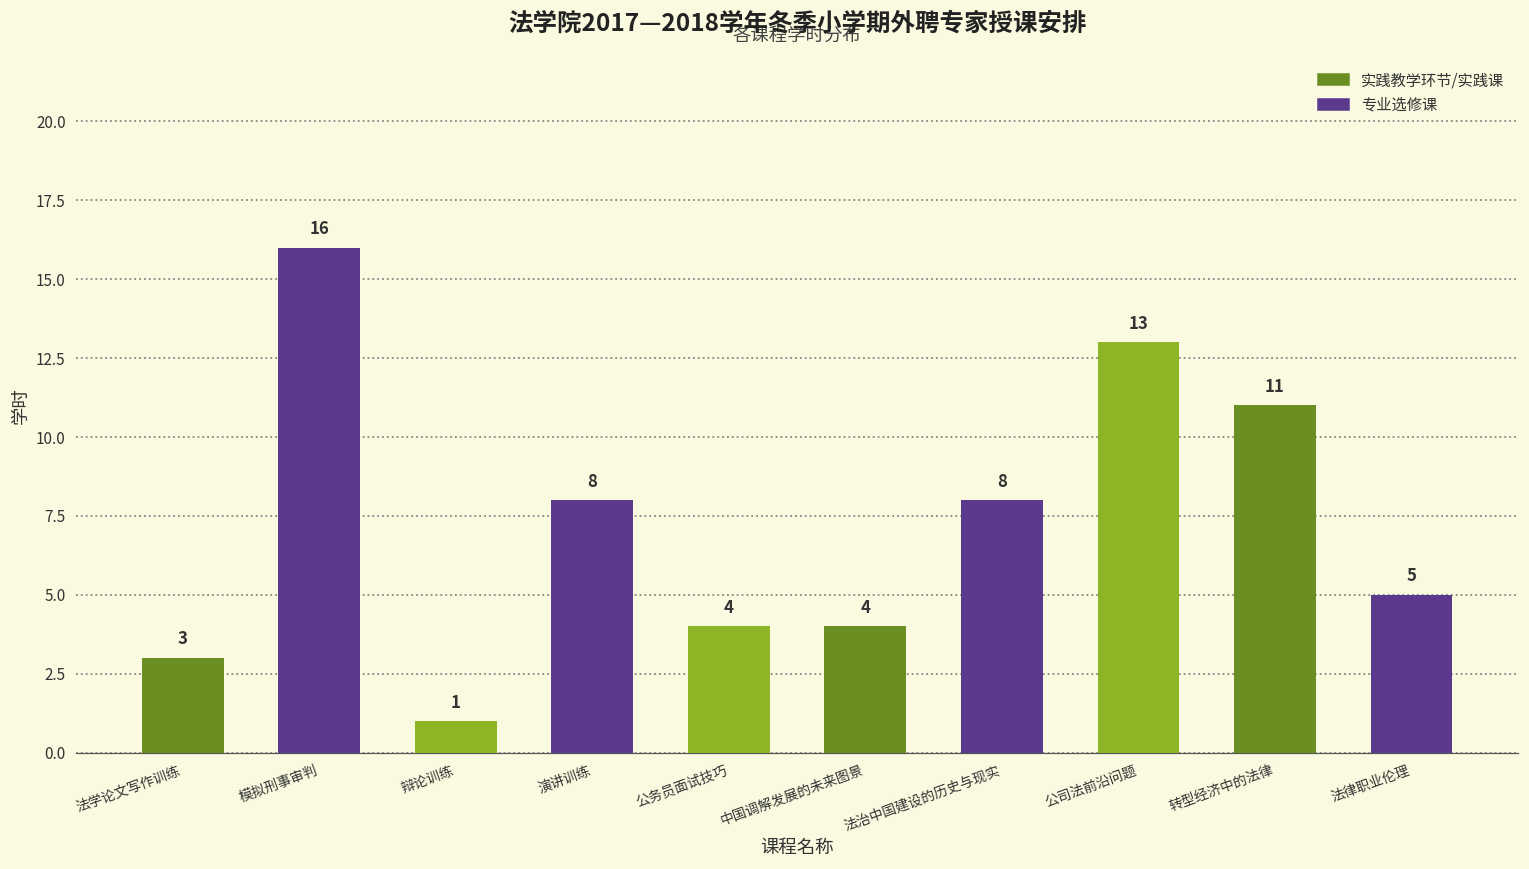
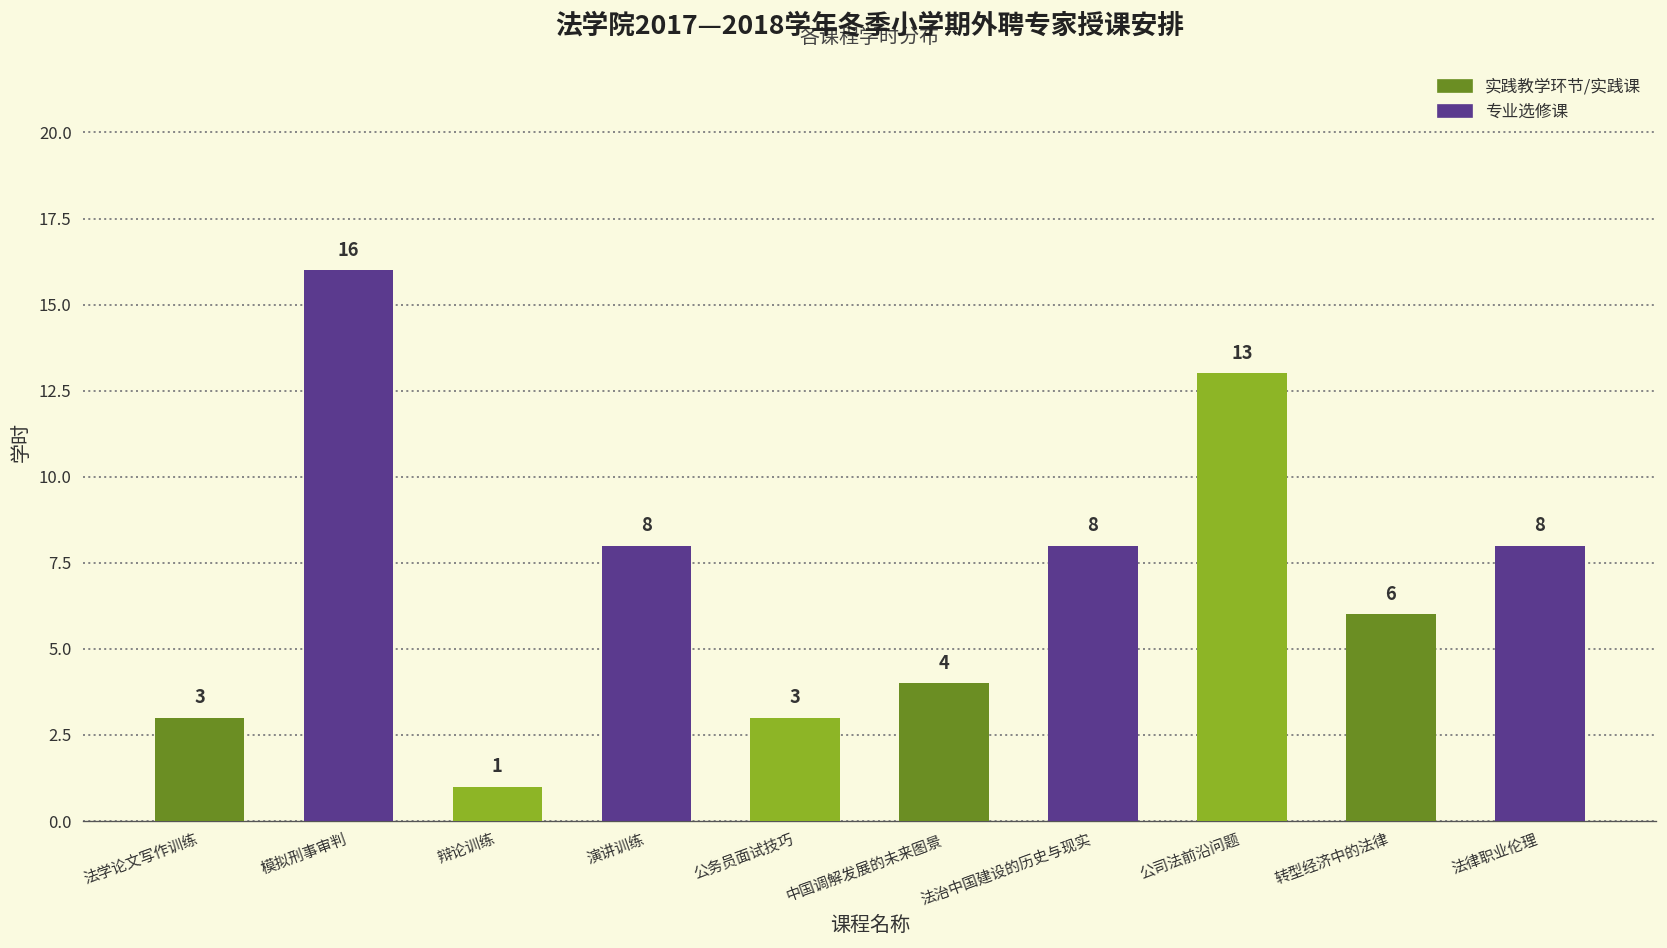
  {
    "法学论文写作训练": 3,
    "模拟刑事审判": 16,
    "辩论训练": 1,
    "演讲训练": 8,
-   "公务员面试技巧": 4,
+   "公务员面试技巧": 3,
    "中国调解发展的未来图景": 4,
    "法治中国建设的历史与现实": 8,
    "公司法前沿问题": 13,
-   "转型经济中的法律": 11,
-   "法律职业伦理": 5
+   "转型经济中的法律": 6,
+   "法律职业伦理": 8
  }
